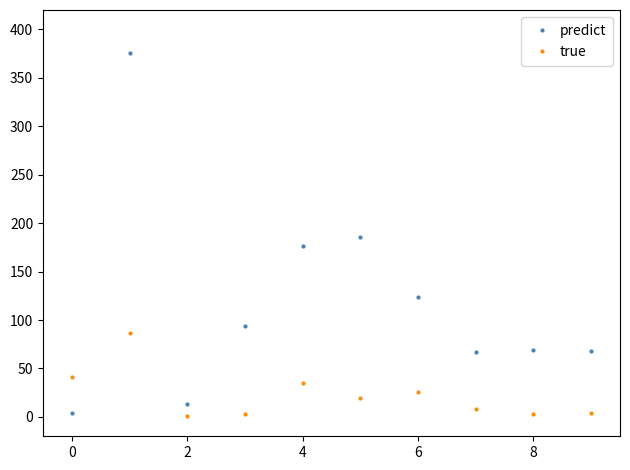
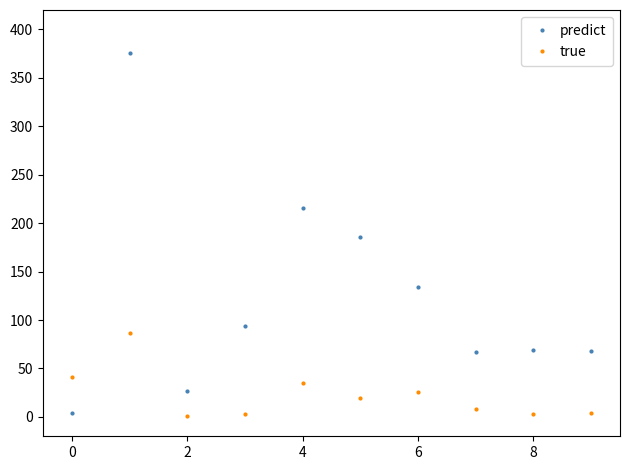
  {
    "predict": {
      "0": 0,
-     "2": 10,
-     "4": 180,
-     "6": 120,
+     "2": 30,
+     "4": 220,
+     "6": 130,
      "8": 70
    },
    "true": {
      "0": 40,
      "2": 0,
      "4": 30,
      "6": 30,
      "8": 0
    }
  }
